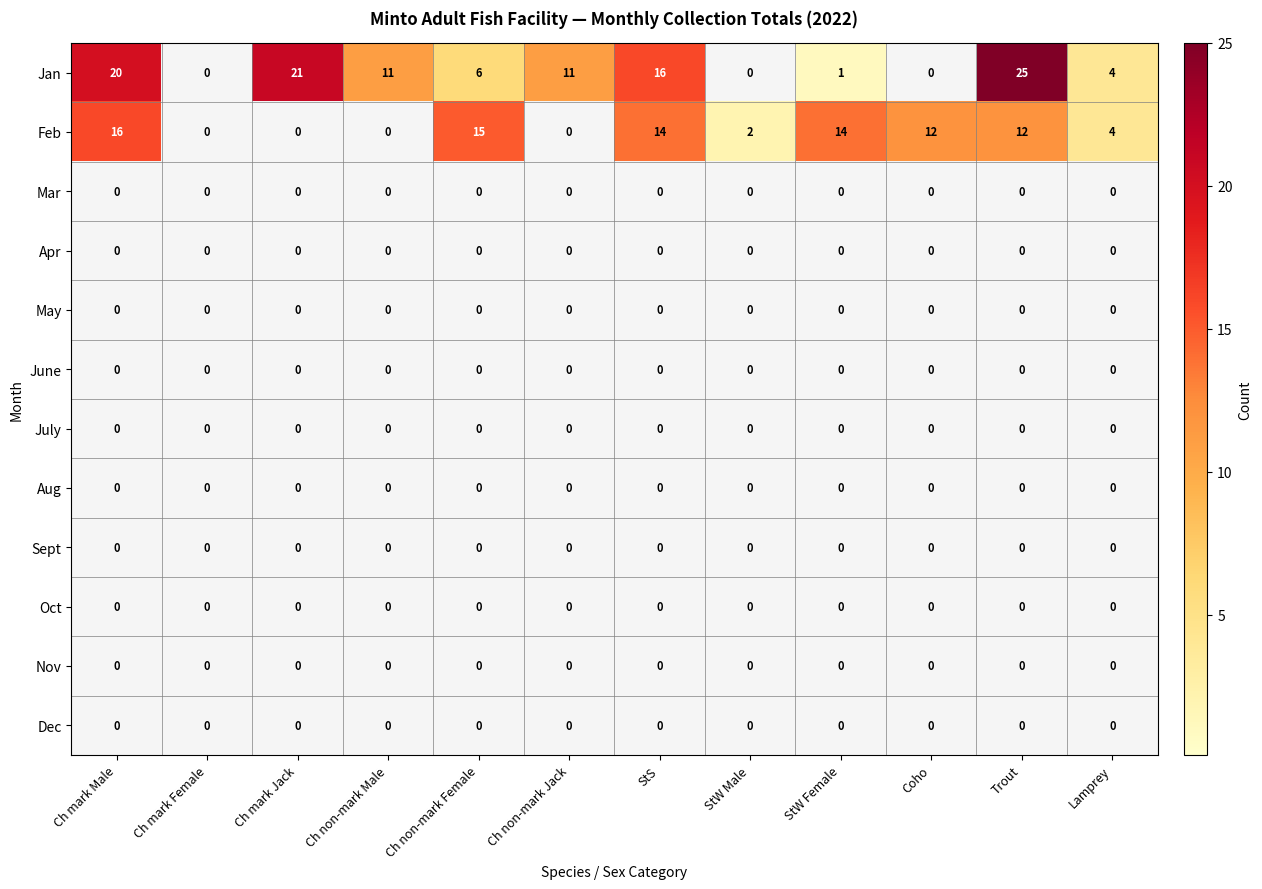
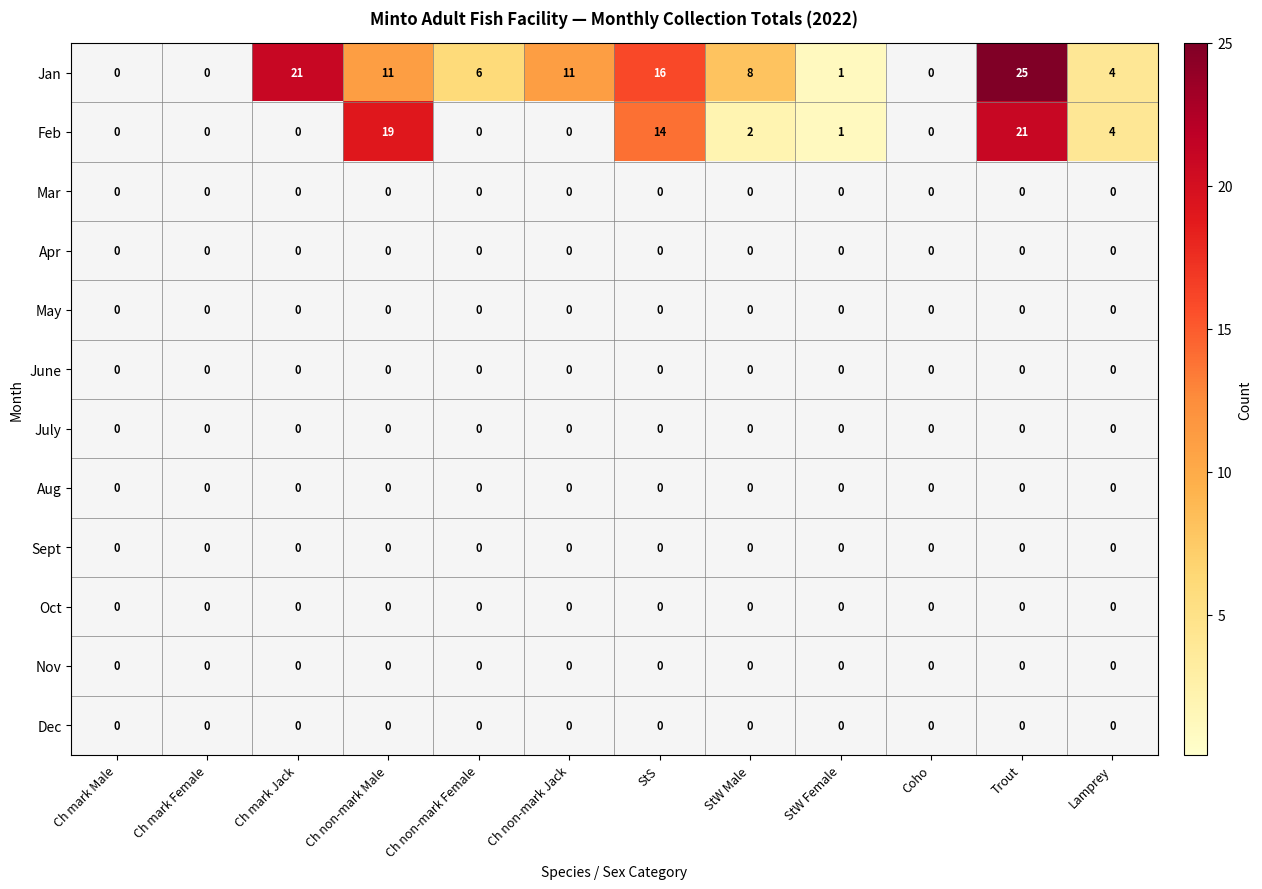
  {
    "Jan": {
-     "Ch mark Male": 20,
+     "Ch mark Male": 0,
      "Ch mark Female": 0,
      "Ch mark Jack": 21,
      "Ch non-mark Male": 11,
      "Ch non-mark Female": 6,
      "Ch non-mark Jack": 11,
      "StS": 16,
-     "StW Male": 0,
+     "StW Male": 8,
      "StW Female": 1,
      "Coho": 0,
      "Trout": 25,
      "Lamprey": 4
    },
    "Feb": {
-     "Ch mark Male": 16,
+     "Ch mark Male": 0,
      "Ch mark Female": 0,
      "Ch mark Jack": 0,
-     "Ch non-mark Male": 0,
-     "Ch non-mark Female": 15,
+     "Ch non-mark Male": 19,
+     "Ch non-mark Female": 0,
      "Ch non-mark Jack": 0,
      "StS": 14,
      "StW Male": 2,
-     "StW Female": 14,
-     "Coho": 12,
-     "Trout": 12,
+     "StW Female": 1,
+     "Coho": 0,
+     "Trout": 21,
      "Lamprey": 4
    },
    "Mar": {
      "Ch mark Male": 0,
      "Ch mark Female": 0,
      "Ch mark Jack": 0,
      "Ch non-mark Male": 0,
      "Ch non-mark Female": 0,
      "Ch non-mark Jack": 0,
      "StS": 0,
      "StW Male": 0,
      "StW Female": 0,
      "Coho": 0,
      "Trout": 0,
      "Lamprey": 0
    },
    "Apr": {
      "Ch mark Male": 0,
      "Ch mark Female": 0,
      "Ch mark Jack": 0,
      "Ch non-mark Male": 0,
      "Ch non-mark Female": 0,
      "Ch non-mark Jack": 0,
      "StS": 0,
      "StW Male": 0,
      "StW Female": 0,
      "Coho": 0,
      "Trout": 0,
      "Lamprey": 0
    },
    "May": {
      "Ch mark Male": 0,
      "Ch mark Female": 0,
      "Ch mark Jack": 0,
      "Ch non-mark Male": 0,
      "Ch non-mark Female": 0,
      "Ch non-mark Jack": 0,
      "StS": 0,
      "StW Male": 0,
      "StW Female": 0,
      "Coho": 0,
      "Trout": 0,
      "Lamprey": 0
    },
    "June": {
      "Ch mark Male": 0,
      "Ch mark Female": 0,
      "Ch mark Jack": 0,
      "Ch non-mark Male": 0,
      "Ch non-mark Female": 0,
      "Ch non-mark Jack": 0,
      "StS": 0,
      "StW Male": 0,
      "StW Female": 0,
      "Coho": 0,
      "Trout": 0,
      "Lamprey": 0
    },
    "July": {
      "Ch mark Male": 0,
      "Ch mark Female": 0,
      "Ch mark Jack": 0,
      "Ch non-mark Male": 0,
      "Ch non-mark Female": 0,
      "Ch non-mark Jack": 0,
      "StS": 0,
      "StW Male": 0,
      "StW Female": 0,
      "Coho": 0,
      "Trout": 0,
      "Lamprey": 0
    },
    "Aug": {
      "Ch mark Male": 0,
      "Ch mark Female": 0,
      "Ch mark Jack": 0,
      "Ch non-mark Male": 0,
      "Ch non-mark Female": 0,
      "Ch non-mark Jack": 0,
      "StS": 0,
      "StW Male": 0,
      "StW Female": 0,
      "Coho": 0,
      "Trout": 0,
      "Lamprey": 0
    },
    "Sept": {
      "Ch mark Male": 0,
      "Ch mark Female": 0,
      "Ch mark Jack": 0,
      "Ch non-mark Male": 0,
      "Ch non-mark Female": 0,
      "Ch non-mark Jack": 0,
      "StS": 0,
      "StW Male": 0,
      "StW Female": 0,
      "Coho": 0,
      "Trout": 0,
      "Lamprey": 0
    },
    "Oct": {
      "Ch mark Male": 0,
      "Ch mark Female": 0,
      "Ch mark Jack": 0,
      "Ch non-mark Male": 0,
      "Ch non-mark Female": 0,
      "Ch non-mark Jack": 0,
      "StS": 0,
      "StW Male": 0,
      "StW Female": 0,
      "Coho": 0,
      "Trout": 0,
      "Lamprey": 0
    },
    "Nov": {
      "Ch mark Male": 0,
      "Ch mark Female": 0,
      "Ch mark Jack": 0,
      "Ch non-mark Male": 0,
      "Ch non-mark Female": 0,
      "Ch non-mark Jack": 0,
      "StS": 0,
      "StW Male": 0,
      "StW Female": 0,
      "Coho": 0,
      "Trout": 0,
      "Lamprey": 0
    },
    "Dec": {
      "Ch mark Male": 0,
      "Ch mark Female": 0,
      "Ch mark Jack": 0,
      "Ch non-mark Male": 0,
      "Ch non-mark Female": 0,
      "Ch non-mark Jack": 0,
      "StS": 0,
      "StW Male": 0,
      "StW Female": 0,
      "Coho": 0,
      "Trout": 0,
      "Lamprey": 0
    }
  }
